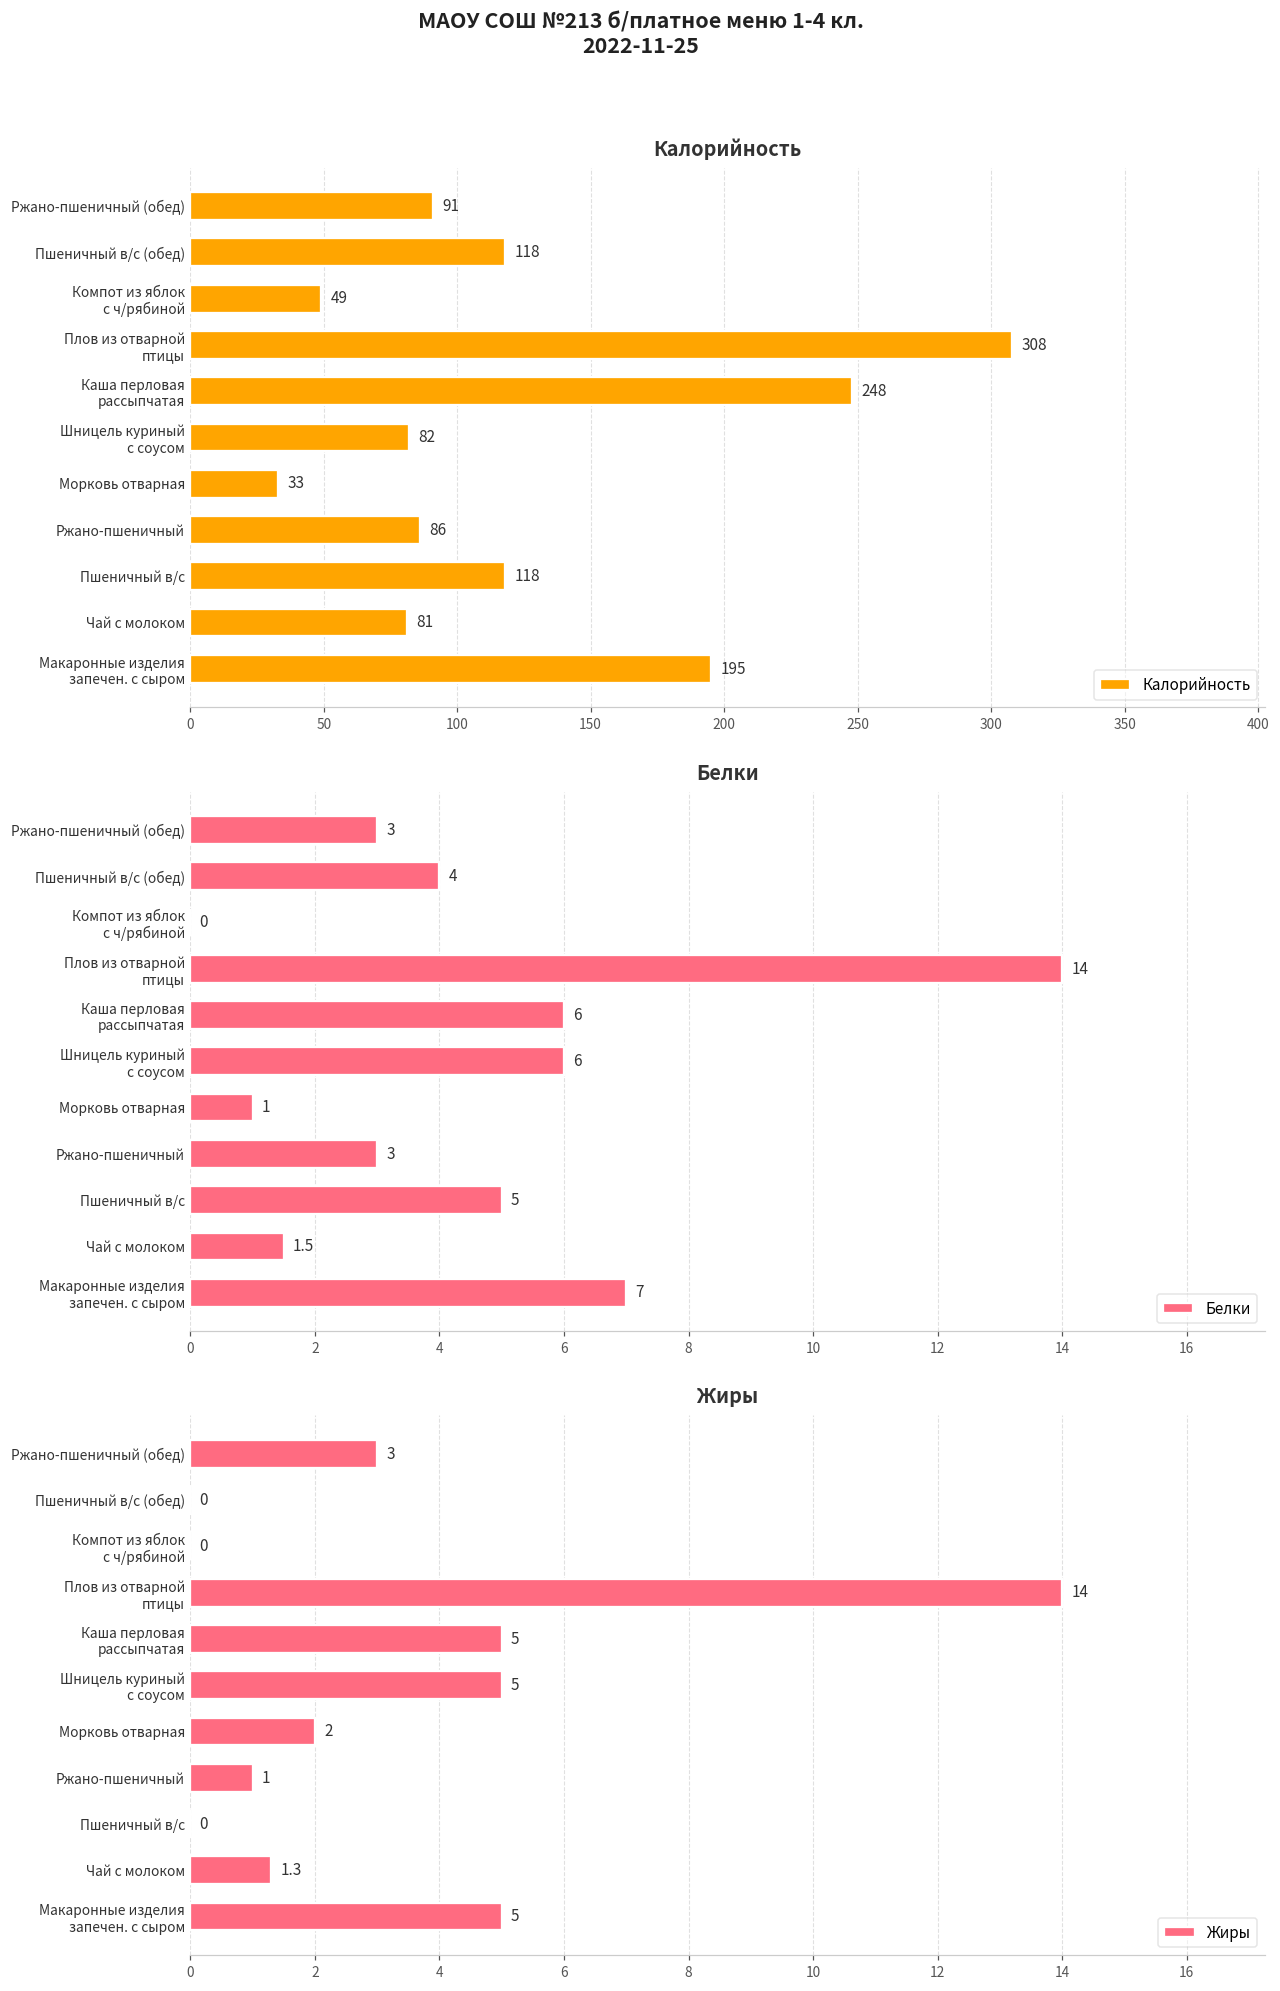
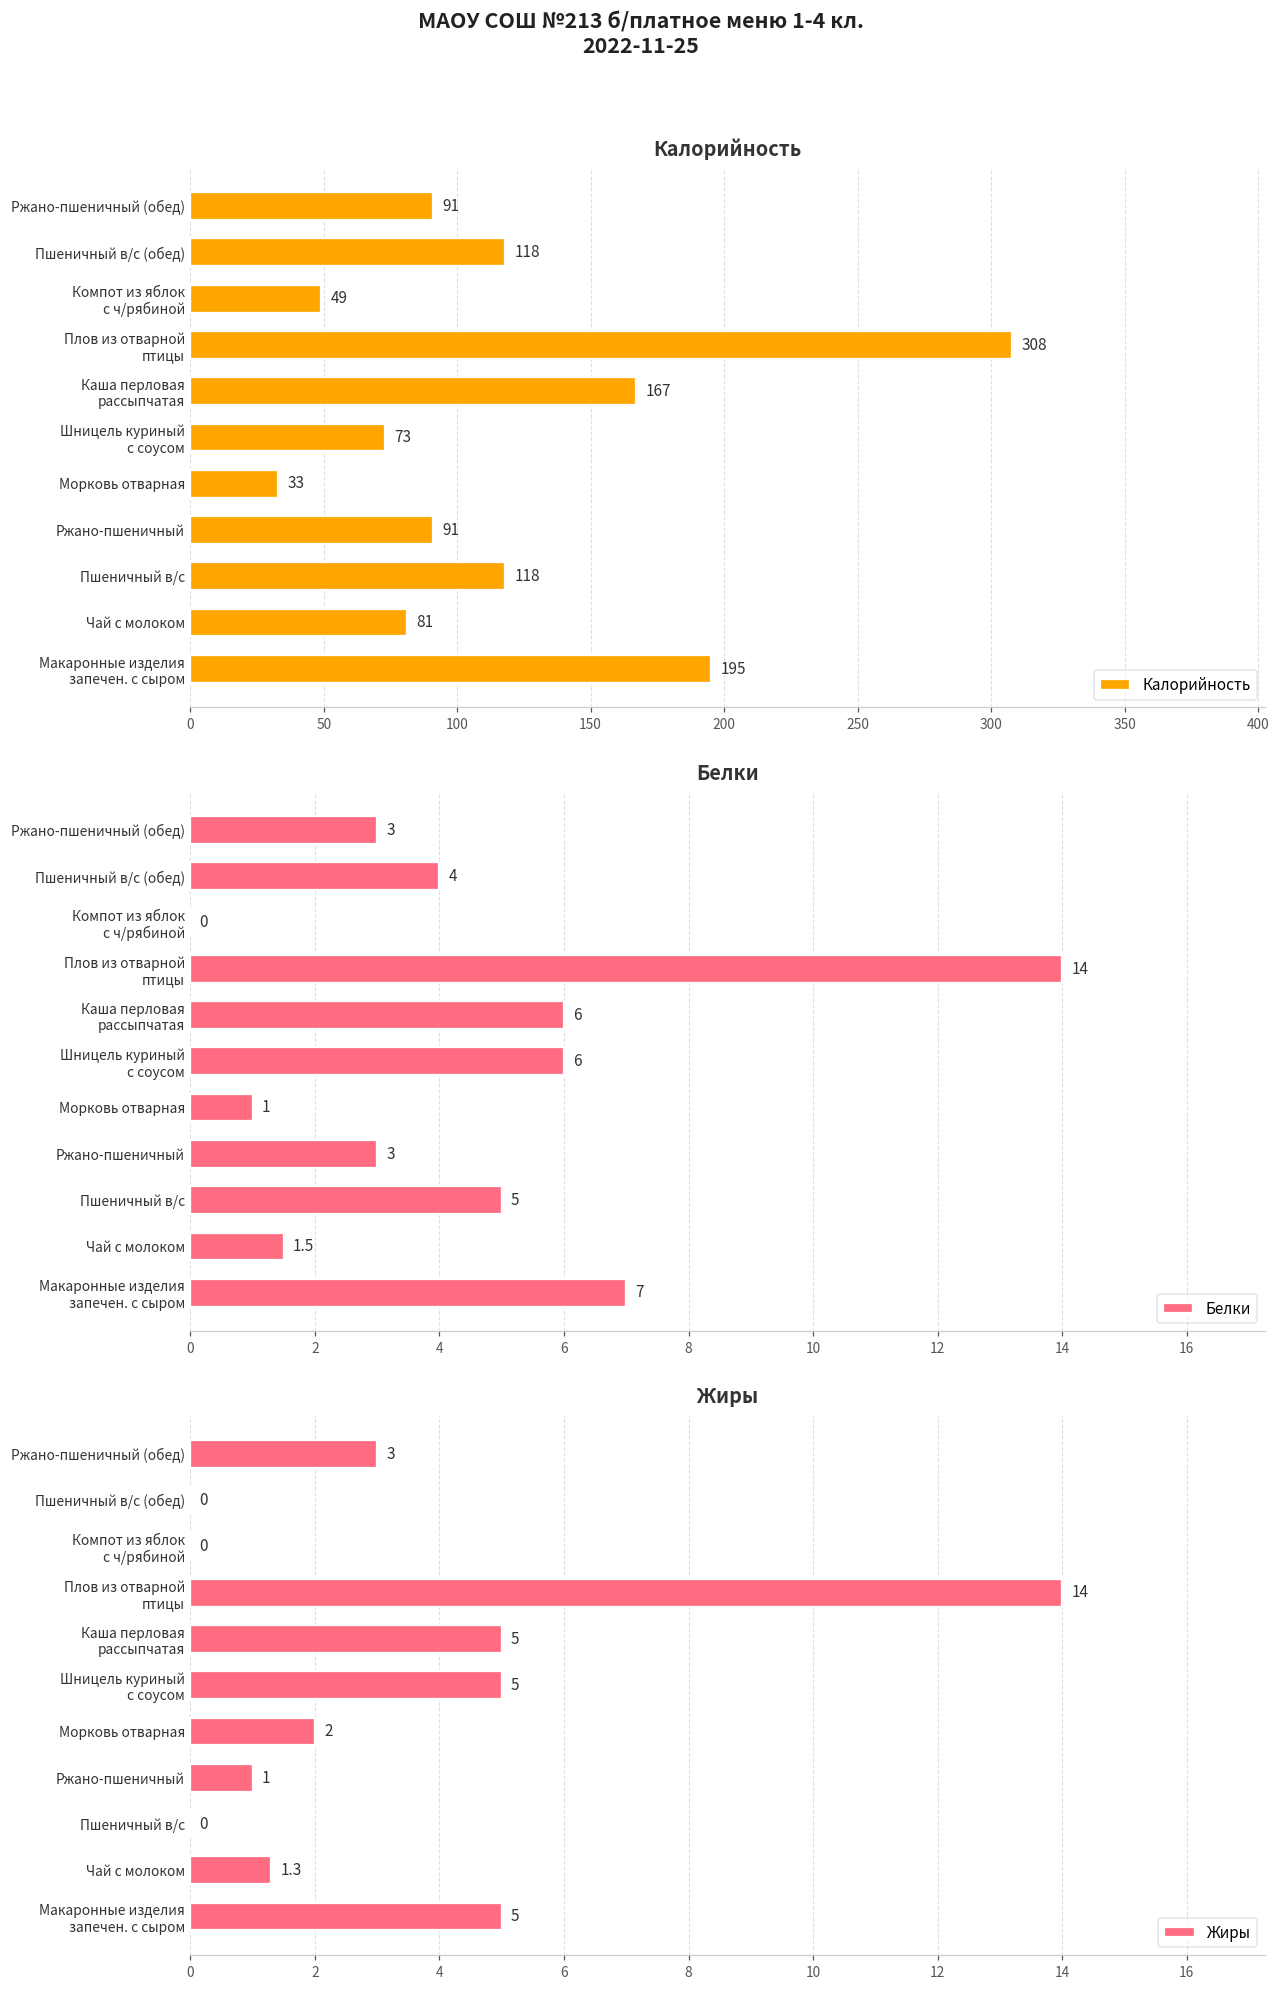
  {
    "Калорийность": {
      "Ржано-пшеничный (обед)": 91,
      "Пшеничный в/с (обед)": 118,
      "Компот из яблок с ч/рябиной": 49,
      "Плов из отварной птицы": 308,
-     "Каша перловая рассыпчатая": 248,
-     "Шницель куриный с соусом": 82,
+     "Каша перловая рассыпчатая": 167,
+     "Шницель куриный с соусом": 73,
      "Морковь отварная": 33,
-     "Ржано-пшеничный": 86,
+     "Ржано-пшеничный": 91,
      "Пшеничный в/с": 118,
      "Чай с молоком": 81,
      "Макаронные изделия запечен. с сыром": 195
    },
    "Белки": {
      "Ржано-пшеничный (обед)": 3,
      "Пшеничный в/с (обед)": 4,
      "Компот из яблок с ч/рябиной": 0,
      "Плов из отварной птицы": 14,
      "Каша перловая рассыпчатая": 6,
      "Шницель куриный с соусом": 6,
      "Морковь отварная": 1,
      "Ржано-пшеничный": 3,
      "Пшеничный в/с": 5,
      "Чай с молоком": 1.5,
      "Макаронные изделия запечен. с сыром": 7
    },
    "Жиры": {
      "Ржано-пшеничный (обед)": 3,
      "Пшеничный в/с (обед)": 0,
      "Компот из яблок с ч/рябиной": 0,
      "Плов из отварной птицы": 14,
      "Каша перловая рассыпчатая": 5,
      "Шницель куриный с соусом": 5,
      "Морковь отварная": 2,
      "Ржано-пшеничный": 1,
      "Пшеничный в/с": 0,
      "Чай с молоком": 1.3,
      "Макаронные изделия запечен. с сыром": 5
    }
  }
